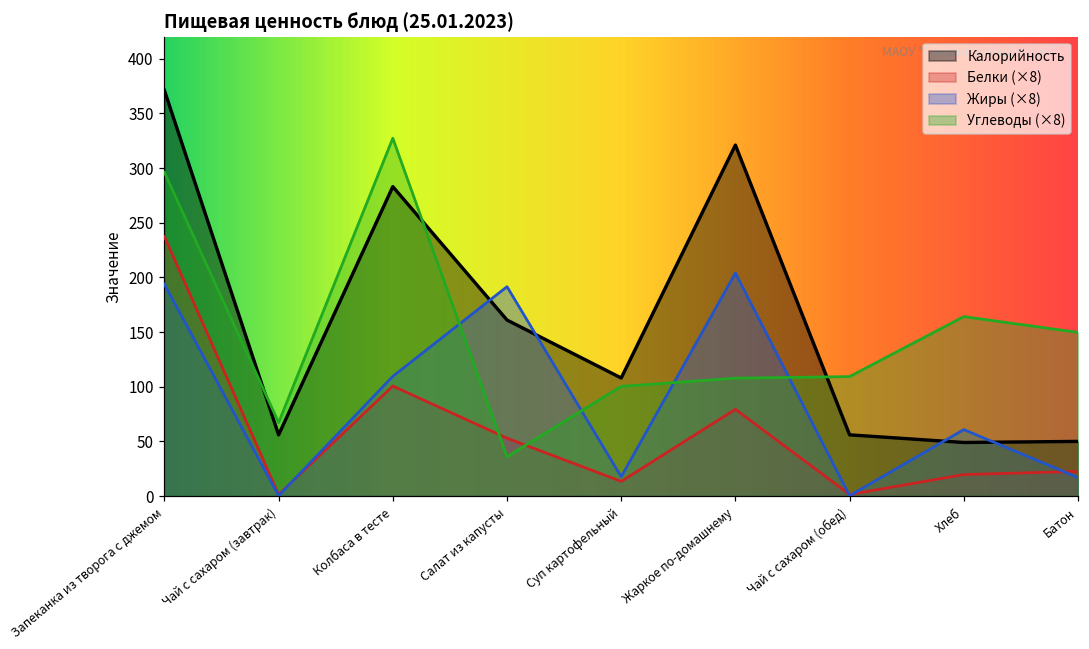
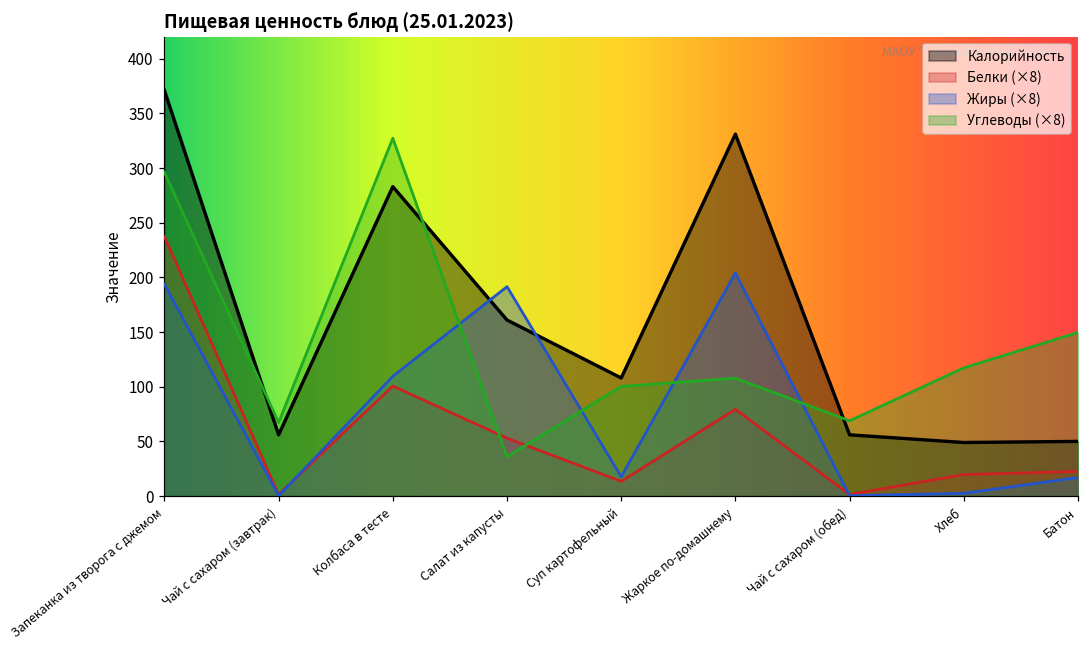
  {
    "Калорийность": {
      "Запеканка из творога с джемом": 370,
      "Чай с сахаром (завтрак)": 60,
      "Колбаса в тесте": 280,
      "Салат из капусты": 160,
      "Суп картофельный": 110,
-     "Жаркое по-домашнему": 320,
+     "Жаркое по-домашнему": 330,
      "Чай с сахаром (обед)": 60,
      "Хлеб": 50,
      "Батон": 50
    },
    "Белки (×8)": {
      "Запеканка из творога с джемом": 240,
      "Колбаса в тесте": 100,
      "Салат из капусты": 50,
      "Суп картофельный": 10,
      "Жаркое по-домашнему": 80,
      "Хлеб": 20,
      "Батон": 20
    },
    "Жиры (×8)": {
      "Запеканка из творога с джемом": 190,
      "Колбаса в тесте": 110,
      "Салат из капусты": 190,
      "Суп картофельный": 20,
      "Жаркое по-домашнему": 200,
-     "Хлеб": 60,
+     "Хлеб": 0,
      "Батон": 20
    },
    "Углеводы (×8)": {
      "Запеканка из творога с джемом": 300,
      "Чай с сахаром (завтрак)": 70,
      "Колбаса в тесте": 330,
      "Салат из капусты": 40,
      "Суп картофельный": 100,
      "Жаркое по-домашнему": 110,
-     "Чай с сахаром (обед)": 110,
-     "Хлеб": 160,
+     "Чай с сахаром (обед)": 70,
+     "Хлеб": 120,
      "Батон": 150
    }
  }
